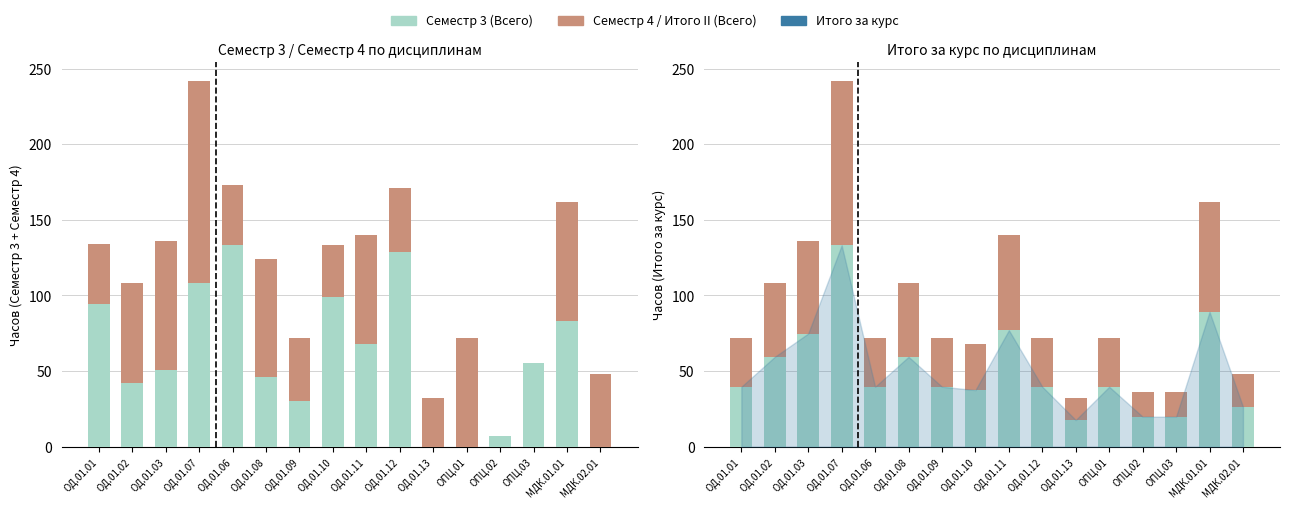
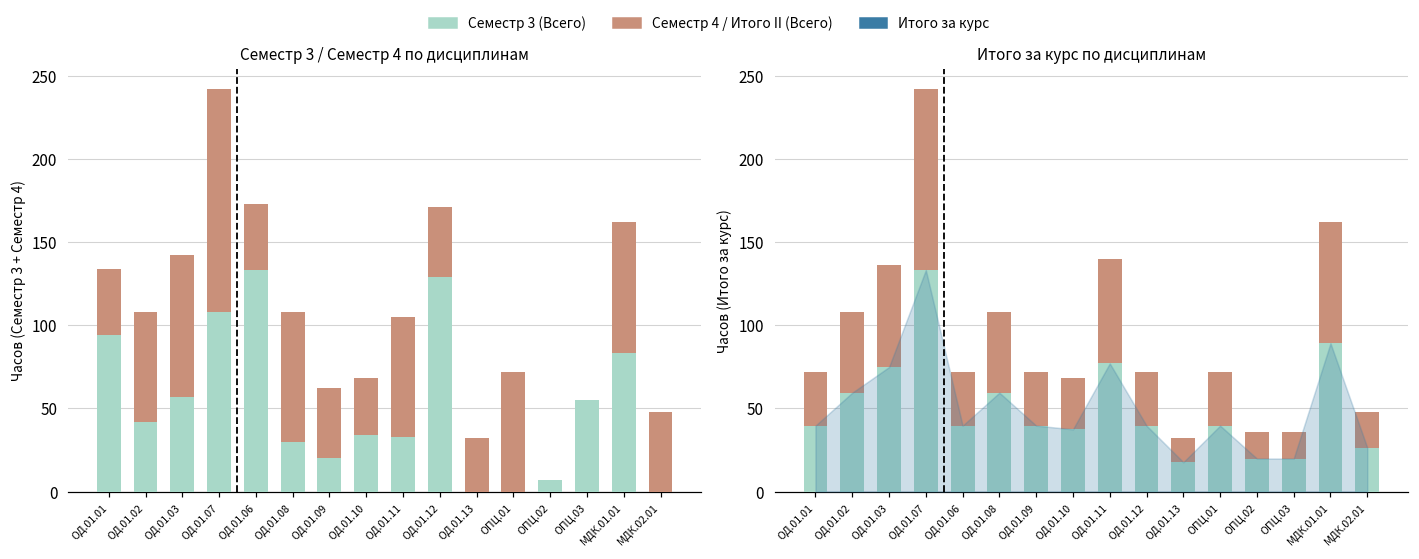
  {
    "Семестр 3 / Семестр 4 по дисциплинам": {
      "Семестр 3 (Всего)": {
        "ОД.01.01": 94,
        "ОД.01.02": 42,
-       "ОД.01.03": 51,
+       "ОД.01.03": 57,
        "ОД.01.07": 108,
        "ОД.01.06": 133,
-       "ОД.01.08": 46,
-       "ОД.01.09": 30,
-       "ОД.01.10": 99,
-       "ОД.01.11": 68,
+       "ОД.01.08": 30,
+       "ОД.01.09": 20,
+       "ОД.01.10": 34,
+       "ОД.01.11": 33,
        "ОД.01.12": 129,
        "ОД.01.13": 0,
        "ОПЦ.01": 0,
        "ОПЦ.02": 7,
        "ОПЦ.03": 55,
        "МДК.01.01": 83,
        "МДК.02.01": 0
      }
    }
  }
